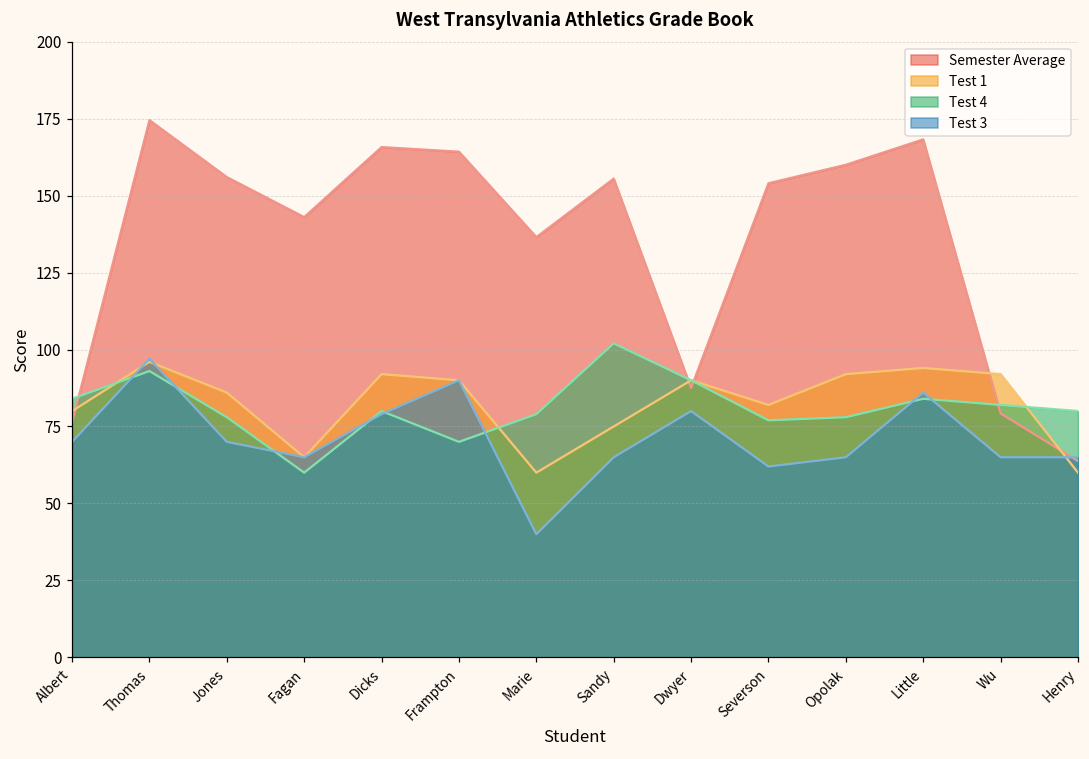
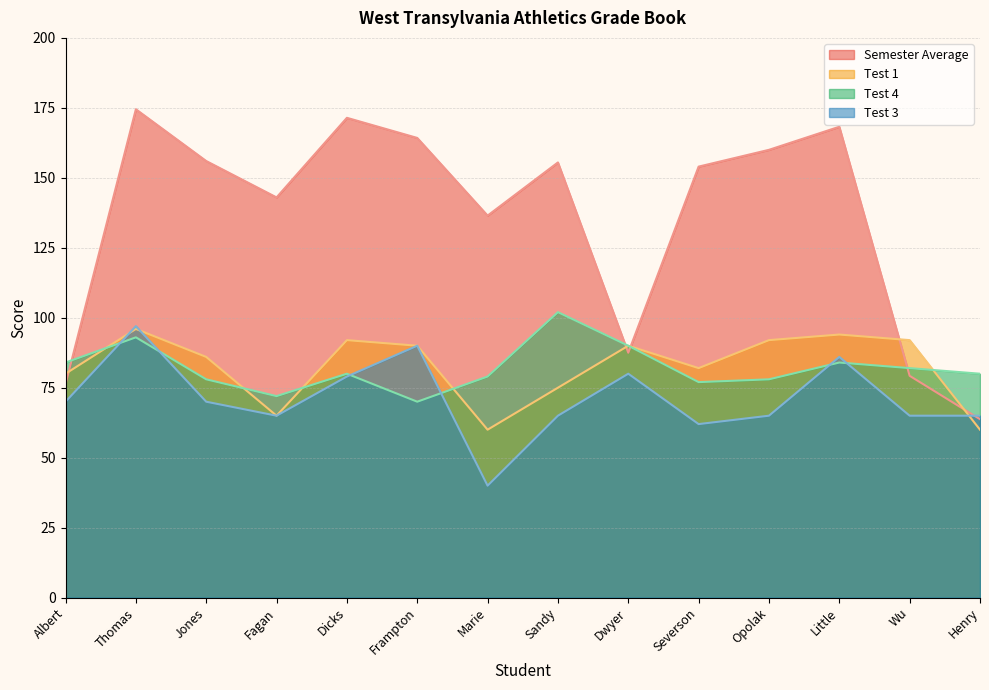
  {
    "Semester Average": {
      "Albert": 76,
      "Thomas": 175,
      "Jones": 156,
      "Fagan": 143,
-     "Dicks": 166,
+     "Dicks": 171,
      "Frampton": 164,
      "Marie": 137,
      "Sandy": 156,
      "Dwyer": 88,
      "Severson": 154,
      "Opolak": 160,
      "Little": 168,
      "Wu": 79,
      "Henry": 64
    },
    "Test 1": {
      "Albert": 80,
      "Thomas": 96,
      "Jones": 86,
      "Dicks": 92,
      "Marie": 60,
      "Sandy": 75,
      "Severson": 82,
      "Opolak": 92,
      "Little": 94,
      "Wu": 92,
      "Henry": 60
    },
    "Test 4": {
      "Albert": 84,
      "Thomas": 93,
      "Jones": 78,
-     "Fagan": 60,
+     "Fagan": 72,
      "Dicks": 80,
      "Frampton": 70,
      "Marie": 79,
      "Sandy": 102,
      "Severson": 77,
      "Opolak": 78,
      "Little": 84,
      "Wu": 82,
      "Henry": 80
    },
    "Test 3": {
      "Albert": 70,
      "Thomas": 97,
      "Jones": 70,
      "Dicks": 79,
      "Marie": 40,
      "Sandy": 65,
      "Dwyer": 80,
      "Severson": 62,
      "Opolak": 65,
      "Little": 86,
      "Wu": 65,
      "Henry": 65
    }
  }
